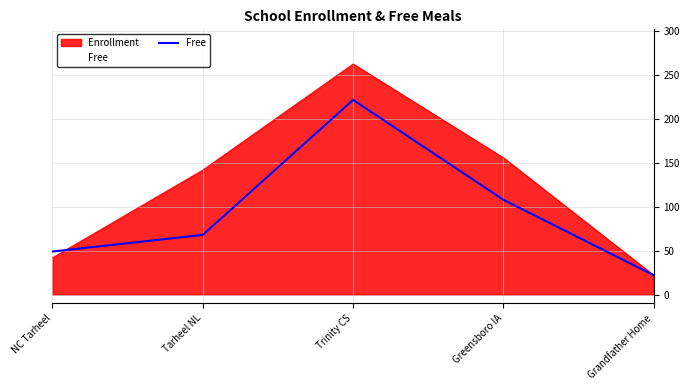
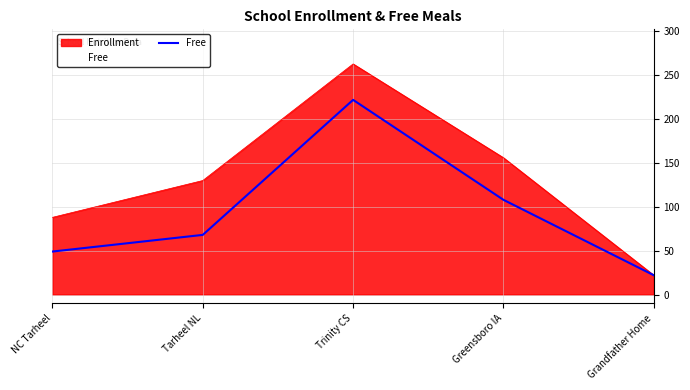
  {
    "Enrollment": {
-     "NC Tarheel": 40,
-     "Tarheel NL": 140,
+     "NC Tarheel": 90,
+     "Tarheel NL": 130,
      "Trinity CS": 260,
      "Greensboro IA": 160
    }
  }
